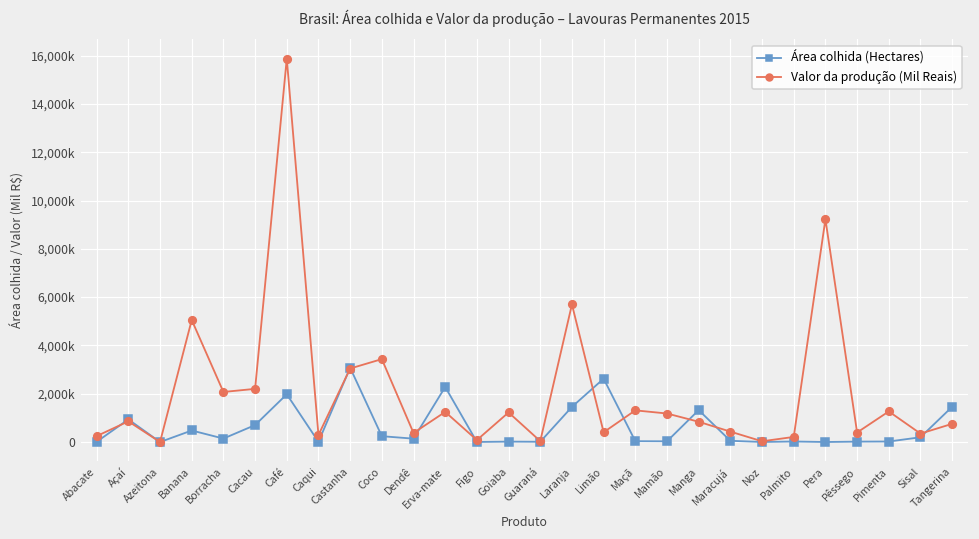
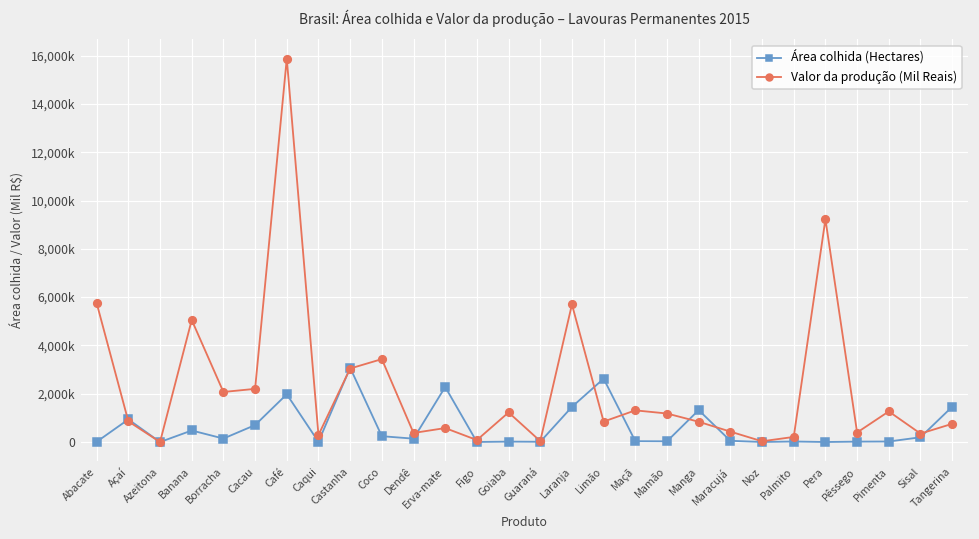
  {
    "Área colhida (Hectares)": {
      "Abacate": "0",
      "Banana": "500,000",
      "Borracha": "100,000",
      "Cacau": "700,000",
      "Café": "2,000,000",
      "Caqui": "0",
      "Coco": "200,000",
      "Dendê": "100,000",
      "Erva-mate": "2,300,000",
      "Goiaba": "0",
      "Laranja": "1,500,000",
      "Limão": "2,600,000",
      "Maçã": "0",
      "Mamão": "0",
      "Manga": "1,300,000",
      "Maracujá": "100,000",
      "Palmito": "0",
      "Pera": "0",
      "Pêssego": "0",
      "Pimenta": "0",
      "Sisal": "200,000",
      "Tangerina": "1,500,000"
    },
    "Valor da produção (Mil Reais)": {
-     "Abacate": "200,000",
+     "Abacate": "5,800,000",
      "Banana": "5,100,000",
      "Borracha": "2,100,000",
      "Cacau": "2,200,000",
      "Café": "15,900,000",
      "Caqui": "300,000",
      "Coco": "3,400,000",
      "Dendê": "400,000",
-     "Erva-mate": "1,200,000",
+     "Erva-mate": "600,000",
      "Goiaba": "1,200,000",
      "Laranja": "5,700,000",
-     "Limão": "400,000",
+     "Limão": "800,000",
      "Maçã": "1,300,000",
      "Mamão": "1,200,000",
      "Manga": "800,000",
      "Maracujá": "400,000",
      "Palmito": "200,000",
      "Pera": "9,200,000",
      "Pêssego": "400,000",
      "Pimenta": "1,300,000",
      "Sisal": "300,000",
      "Tangerina": "800,000"
    }
  }
